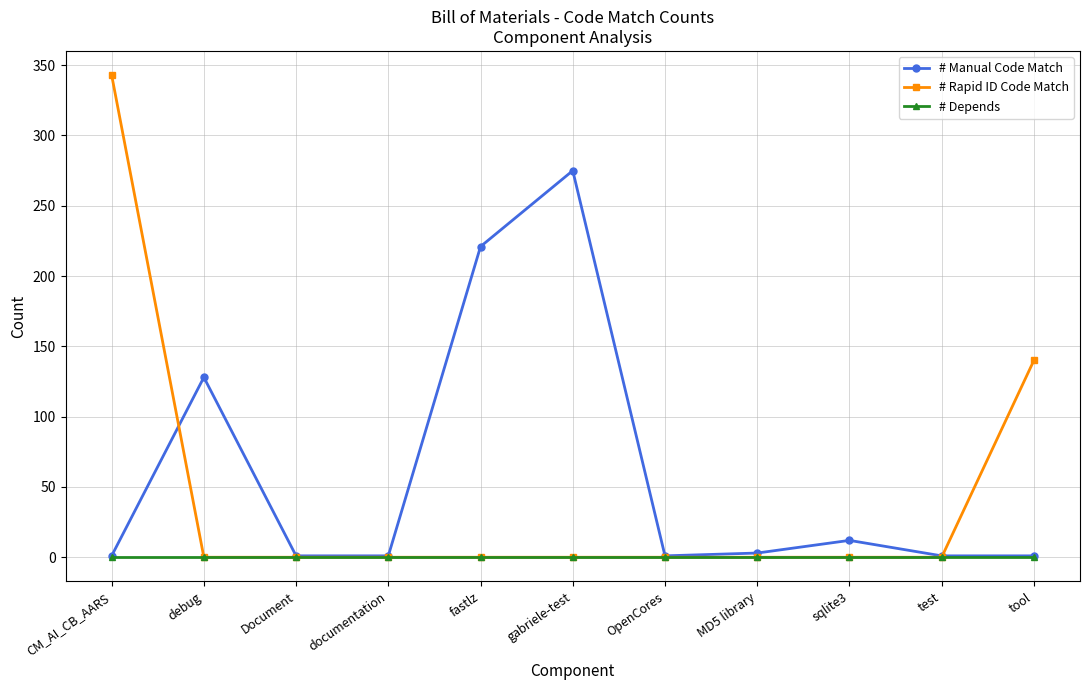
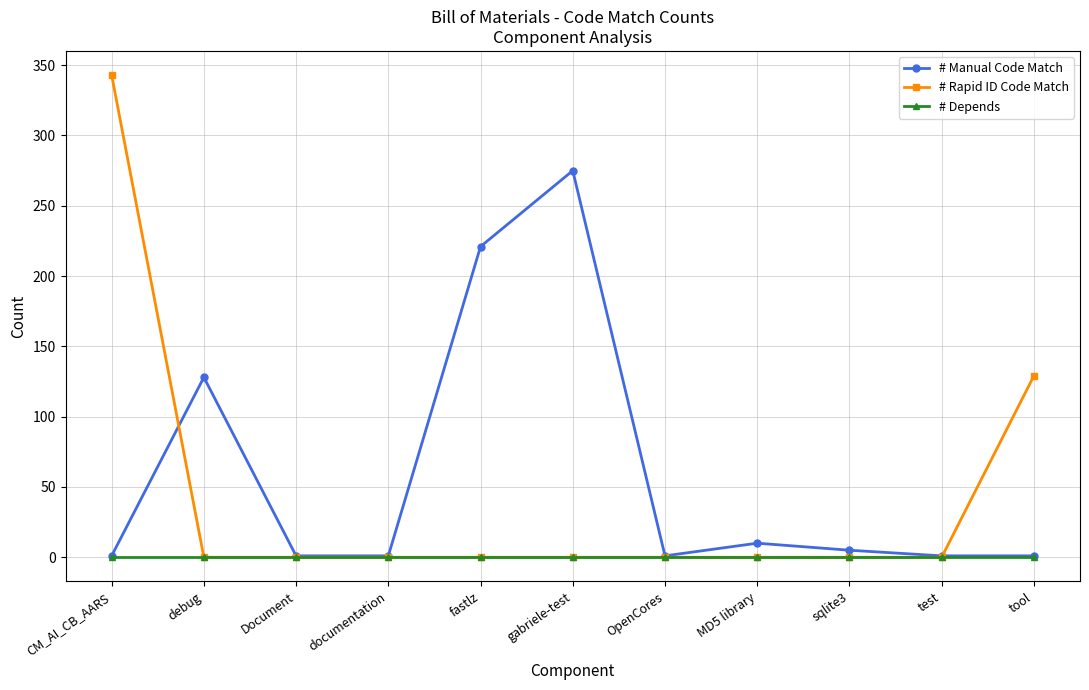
  {
    "# Manual Code Match": {
      "debug": 128,
      "fastlz": 221,
      "gabriele-test": 275,
-     "MD5 library": 3,
-     "sqlite3": 12
+     "MD5 library": 10,
+     "sqlite3": 5
    },
    "# Rapid ID Code Match": {
      "CM_AI_CB_AARS": 343,
-     "tool": 140
+     "tool": 129
    }
  }
